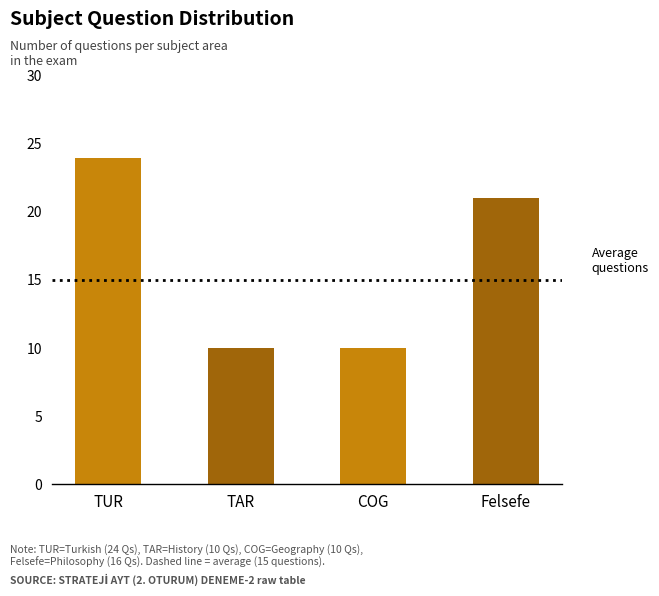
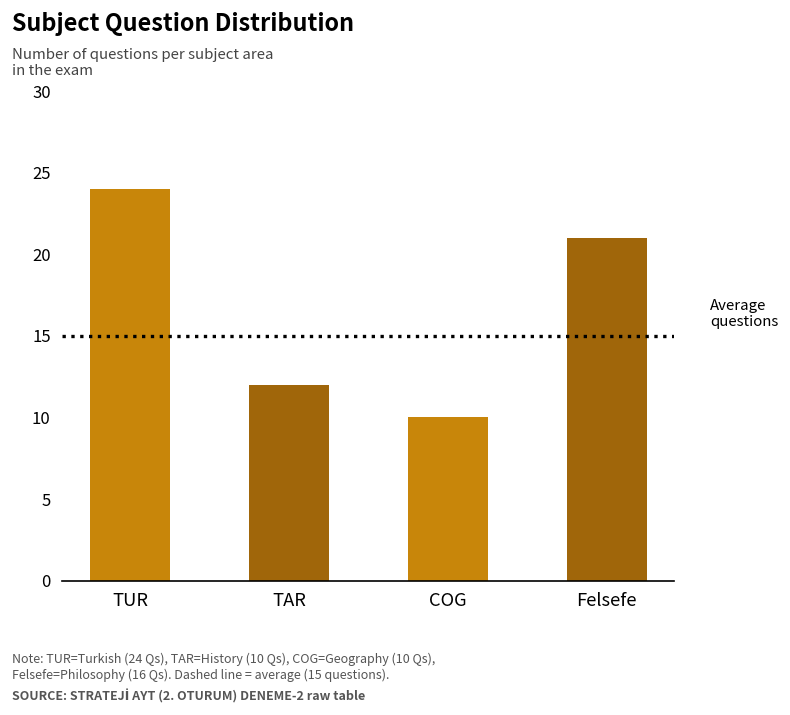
  {
    "TUR": 24,
-   "TAR": 10,
+   "TAR": 12,
    "COG": 10,
    "Felsefe": 21
  }
